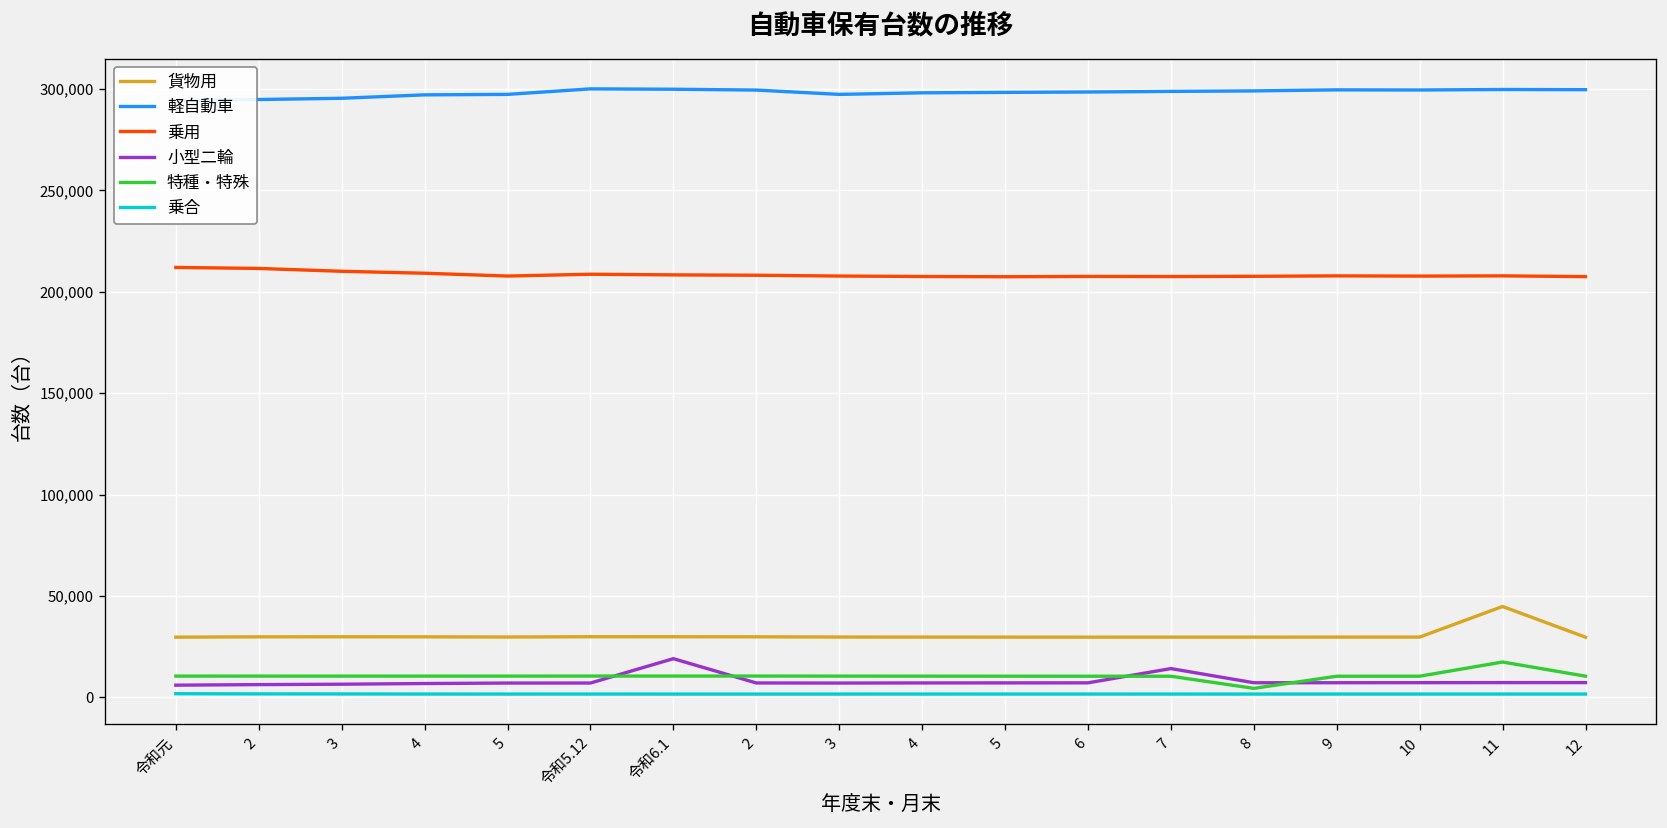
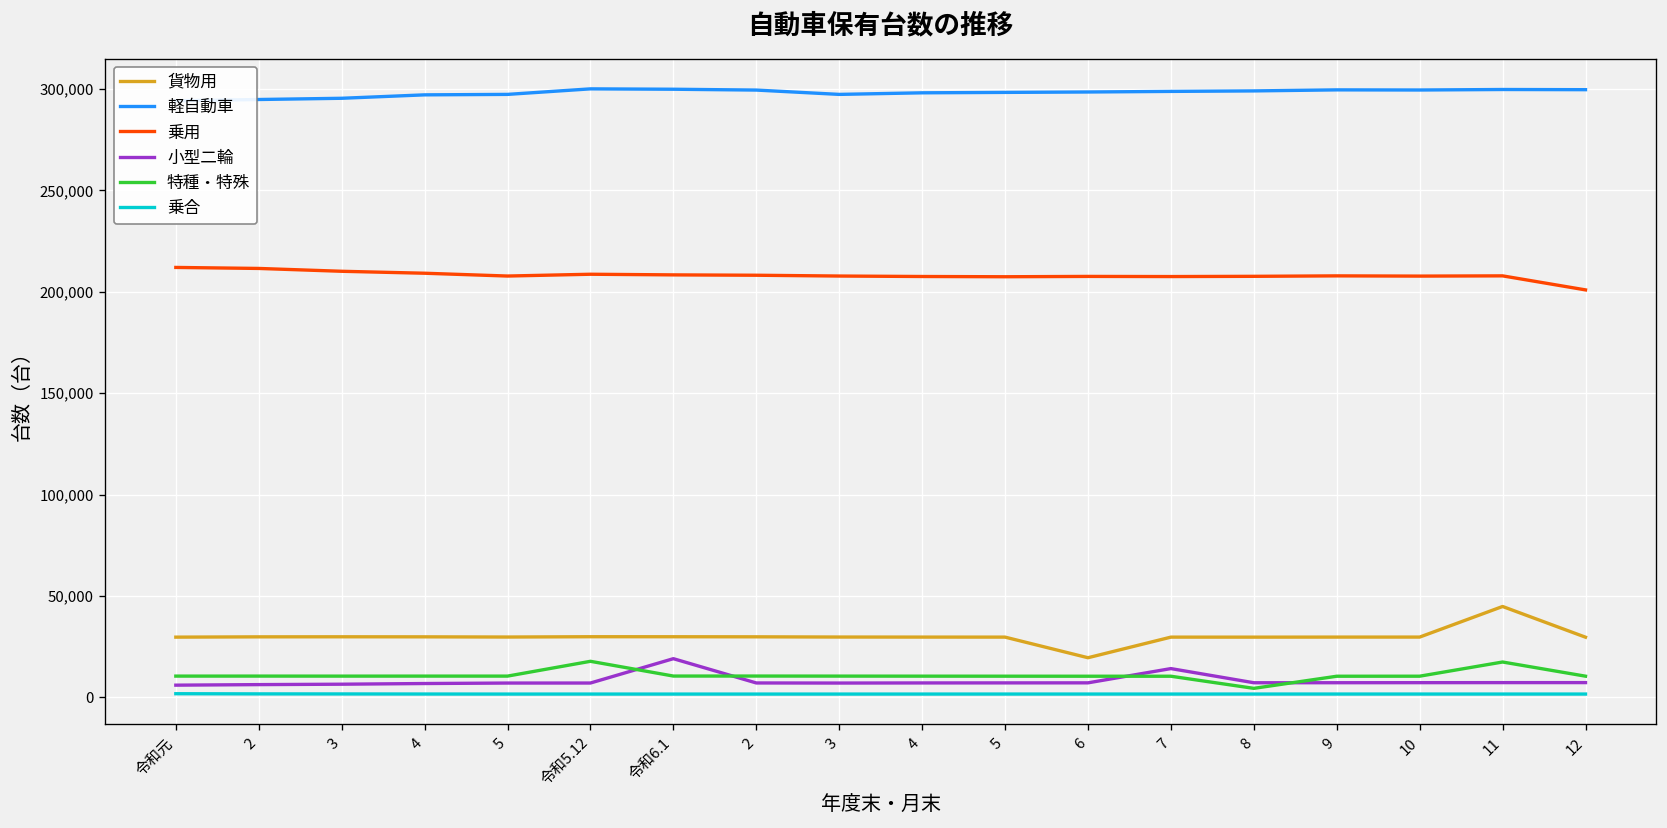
  {
    "貨物用": {
      "令和元": "30,000",
      "令和5.12": "30,000",
      "令和6.1": "30,000",
-     "6": "30,000",
+     "6": "19,000",
      "7": "30,000",
      "8": "30,000",
      "9": "30,000",
      "10": "30,000",
      "11": "45,000",
      "12": "30,000"
    },
    "軽自動車": {
      "令和5.12": "300,000",
      "令和6.1": "300,000",
      "6": "299,000",
      "7": "299,000",
      "8": "299,000",
      "9": "300,000",
      "10": "300,000",
      "11": "300,000",
      "12": "300,000"
    },
    "乗用": {
      "令和元": "212,000",
      "令和5.12": "209,000",
      "令和6.1": "208,000",
      "6": "208,000",
      "7": "207,000",
      "8": "208,000",
      "9": "208,000",
      "10": "208,000",
      "11": "208,000",
-     "12": "207,000"
+     "12": "201,000"
    },
    "小型二輪": {
      "令和元": "6,000",
      "令和5.12": "7,000",
      "令和6.1": "19,000",
      "6": "7,000",
      "7": "14,000",
      "8": "7,000",
      "9": "7,000",
      "10": "7,000",
      "11": "7,000",
      "12": "7,000"
    },
    "特種・特殊": {
      "令和元": "10,000",
-     "令和5.12": "10,000",
+     "令和5.12": "18,000",
      "令和6.1": "10,000",
      "6": "10,000",
      "7": "10,000",
      "8": "4,000",
      "9": "10,000",
      "10": "10,000",
      "11": "17,000",
      "12": "10,000"
    },
    "乗合": {
      "令和元": "2,000",
      "令和5.12": "2,000",
      "令和6.1": "2,000",
      "6": "2,000",
      "7": "2,000",
      "8": "2,000",
      "9": "2,000",
      "10": "2,000",
      "11": "2,000",
      "12": "2,000"
    }
  }
